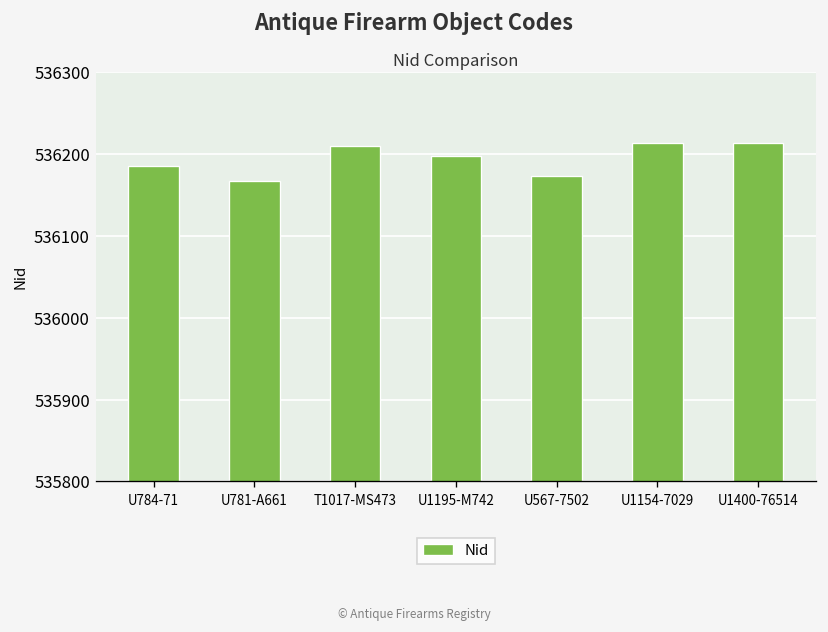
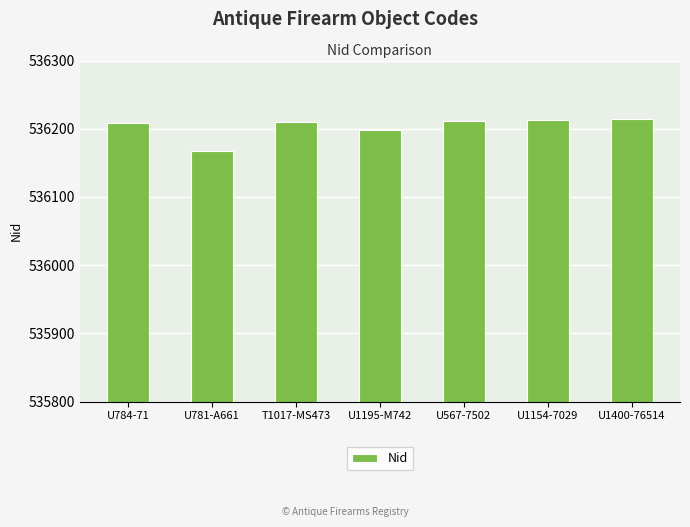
  {
-   "U784-71": 536190,
+   "U784-71": 536210,
    "U781-A661": 536170,
    "T1017-MS473": 536210,
    "U1195-M742": 536200,
-   "U567-7502": 536170,
+   "U567-7502": 536210,
    "U1154-7029": 536210,
    "U1400-76514": 536210
  }
